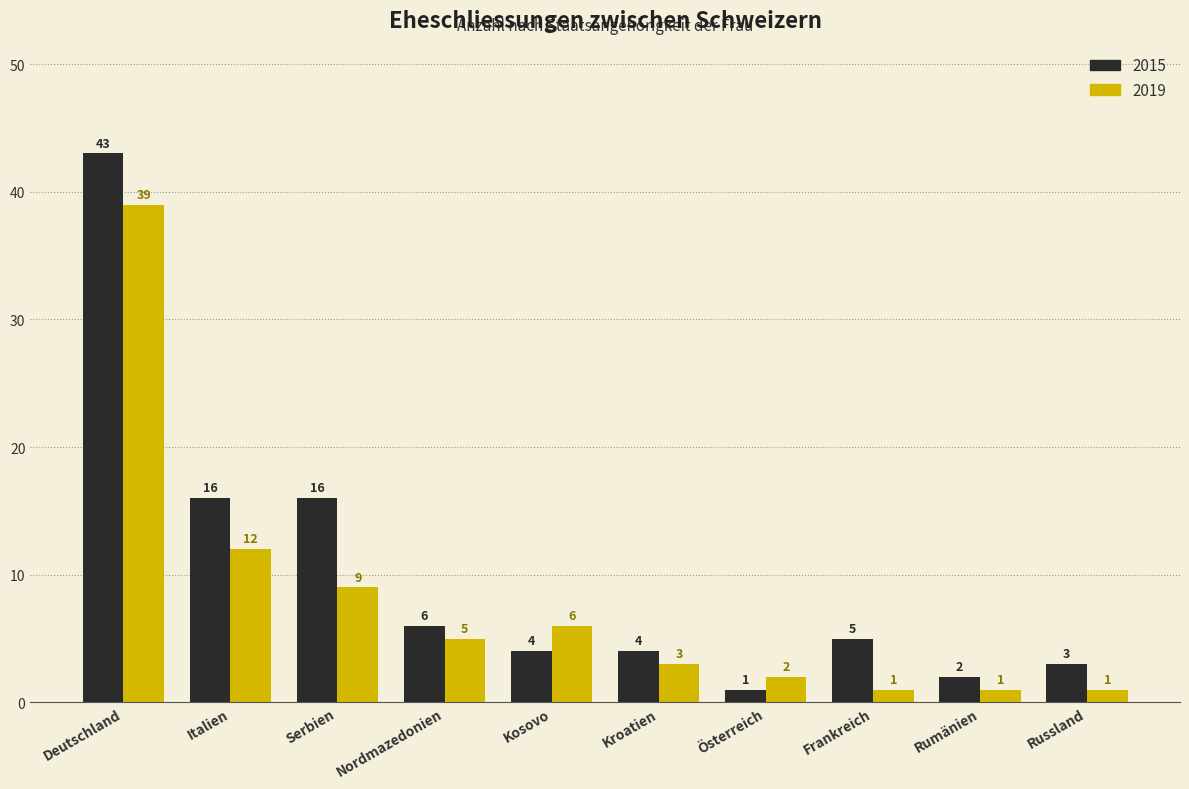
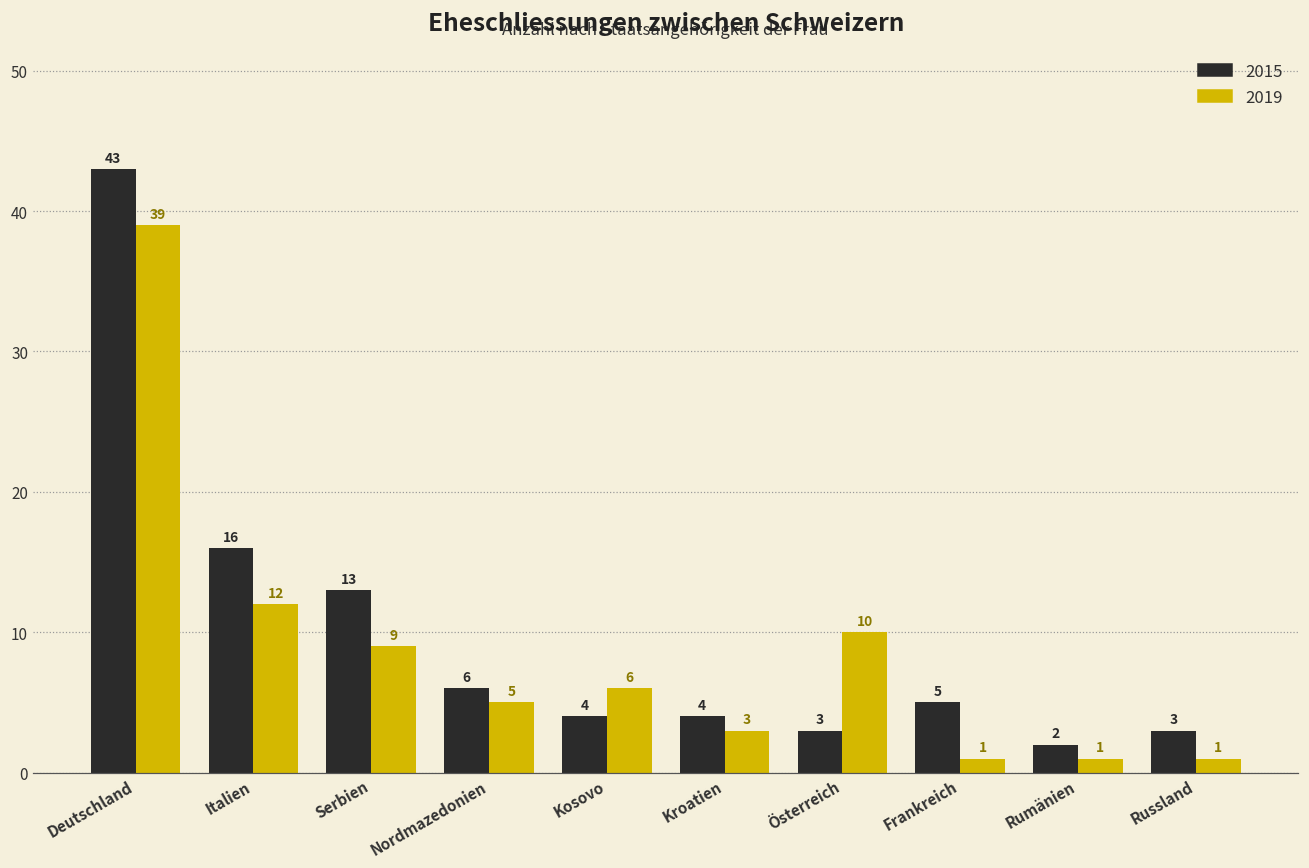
  {
    "2015": {
      "Deutschland": 43,
      "Italien": 16,
-     "Serbien": 16,
+     "Serbien": 13,
      "Nordmazedonien": 6,
      "Kosovo": 4,
      "Kroatien": 4,
-     "Österreich": 1,
+     "Österreich": 3,
      "Frankreich": 5,
      "Rumänien": 2,
      "Russland": 3
    },
    "2019": {
      "Deutschland": 39,
      "Italien": 12,
      "Serbien": 9,
      "Nordmazedonien": 5,
      "Kosovo": 6,
      "Kroatien": 3,
-     "Österreich": 2,
+     "Österreich": 10,
      "Frankreich": 1,
      "Rumänien": 1,
      "Russland": 1
    }
  }
